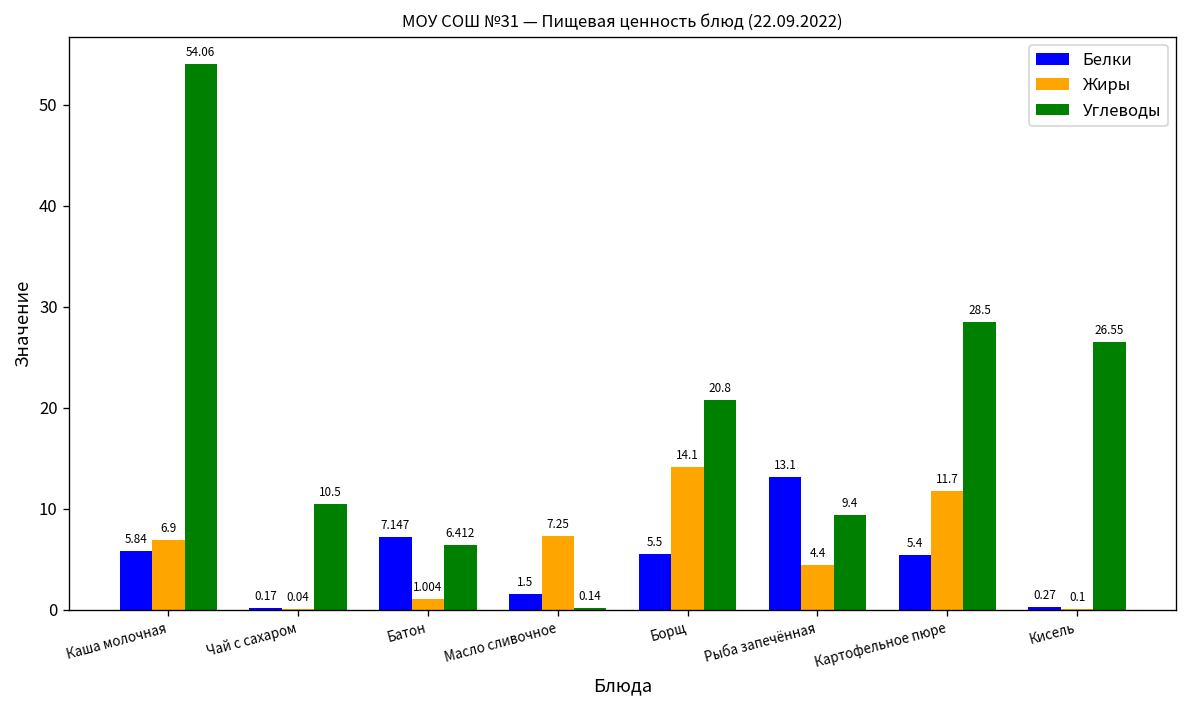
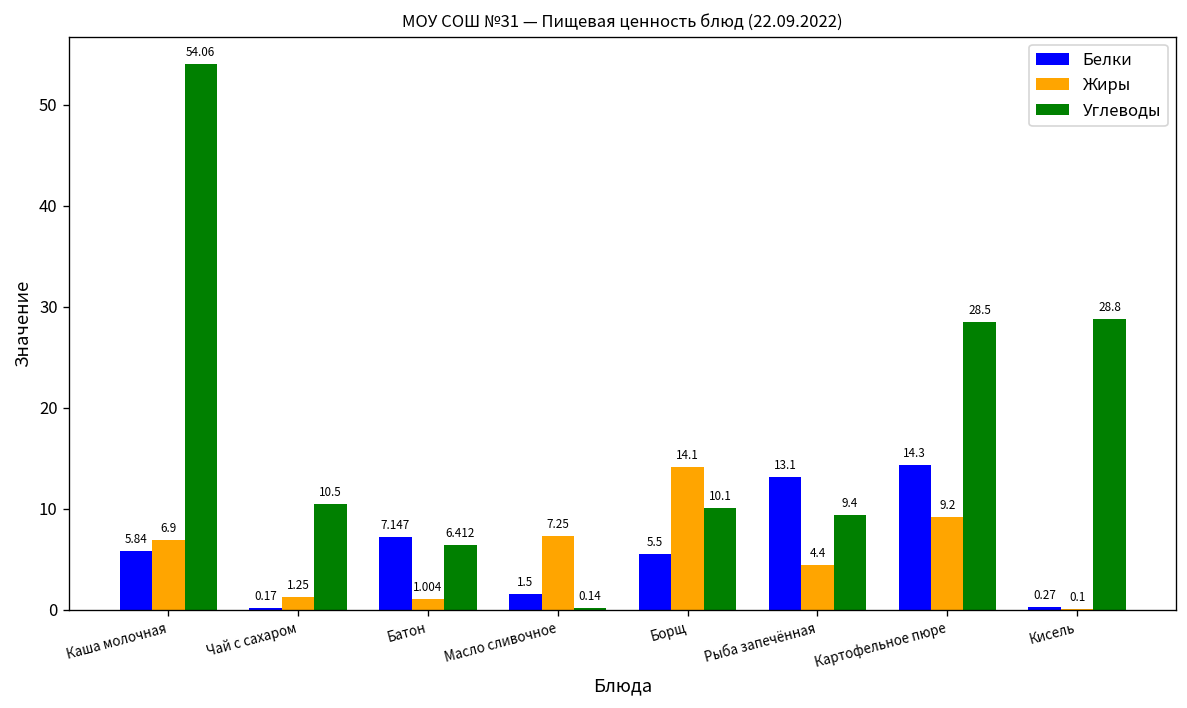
  {
    "Белки": {
      "Каша молочная": 5.84,
      "Чай с сахаром": 0.17,
      "Батон": 7.147,
      "Масло сливочное": 1.5,
      "Борщ": 5.5,
      "Рыба запечённая": 13.1,
-     "Картофельное пюре": 5.4,
+     "Картофельное пюре": 14.3,
      "Кисель": 0.27
    },
    "Жиры": {
      "Каша молочная": 6.9,
-     "Чай с сахаром": 0.04,
+     "Чай с сахаром": 1.25,
      "Батон": 1.004,
      "Масло сливочное": 7.25,
      "Борщ": 14.1,
      "Рыба запечённая": 4.4,
-     "Картофельное пюре": 11.7,
+     "Картофельное пюре": 9.2,
      "Кисель": 0.1
    },
    "Углеводы": {
      "Каша молочная": 54.06,
      "Чай с сахаром": 10.5,
      "Батон": 6.412,
      "Масло сливочное": 0.14,
-     "Борщ": 20.8,
+     "Борщ": 10.1,
      "Рыба запечённая": 9.4,
      "Картофельное пюре": 28.5,
-     "Кисель": 26.55
+     "Кисель": 28.8
    }
  }
